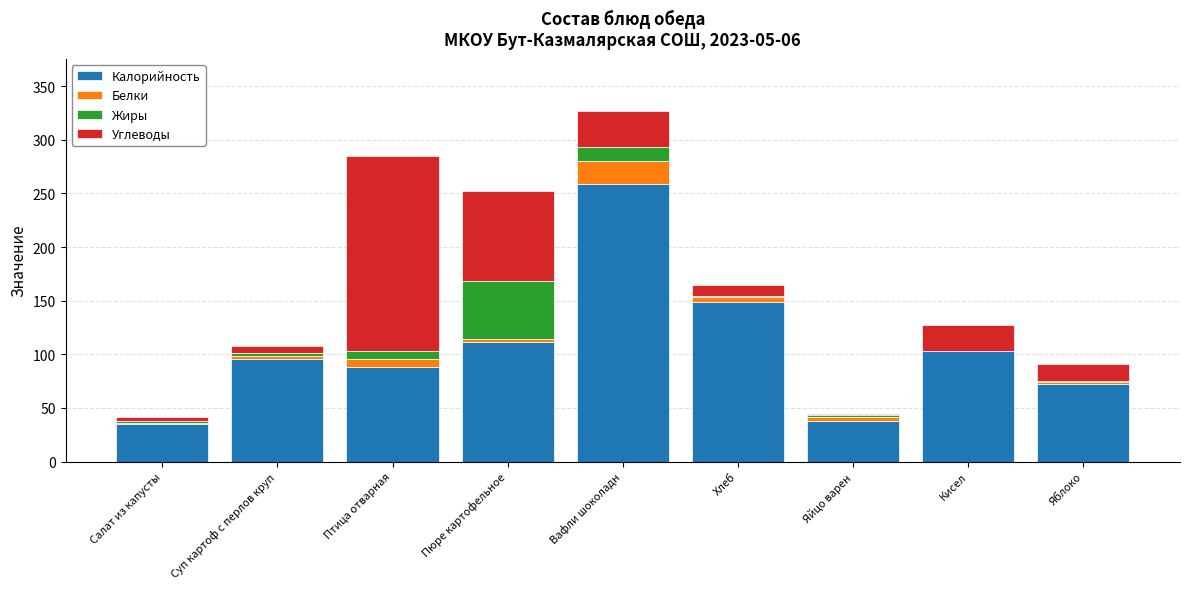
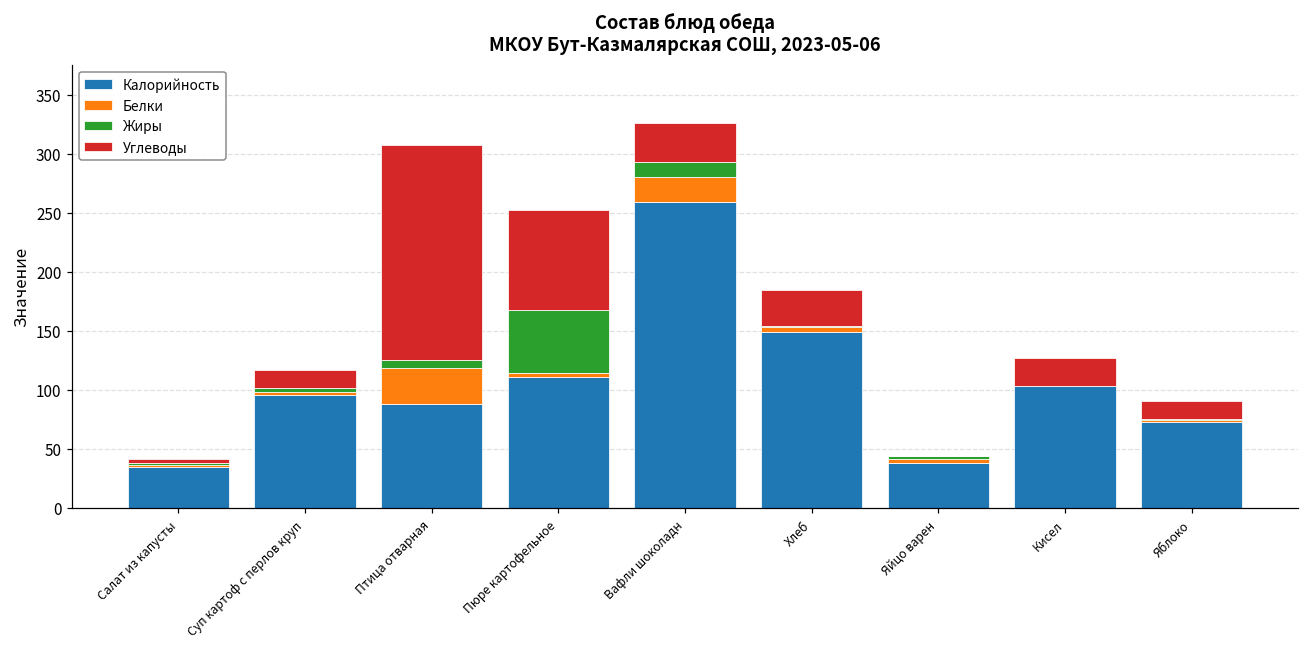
  {
    "Калорийность": {
      "Салат из капусты": 35,
      "Суп картоф с перлов круп": 96,
      "Птица отварная": 88,
      "Пюре картофельное": 111,
      "Вафли шоколадн": 259,
      "Хлеб": 149,
      "Яйцо варен": 38,
      "Кисел": 103,
      "Яблоко": 73
    },
    "Белки": {
      "Суп картоф с перлов круп": 3,
-     "Птица отварная": 8,
+     "Птица отварная": 30,
      "Пюре картофельное": 3,
      "Вафли шоколадн": 21,
      "Хлеб": 4,
      "Яйцо варен": 3,
      "Кисел": 0
    },
    "Жиры": {
      "Суп картоф с перлов круп": 3,
      "Птица отварная": 7,
      "Пюре картофельное": 54,
      "Вафли шоколадн": 13,
      "Яйцо варен": 3,
      "Кисел": 0
    },
    "Углеводы": {
      "Салат из капусты": 3,
-     "Суп картоф с перлов круп": 6,
+     "Суп картоф с перлов круп": 15,
      "Птица отварная": 182,
      "Пюре картофельное": 84,
      "Вафли шоколадн": 34,
-     "Хлеб": 10,
+     "Хлеб": 31,
      "Кисел": 24,
      "Яблоко": 15
    }
  }
